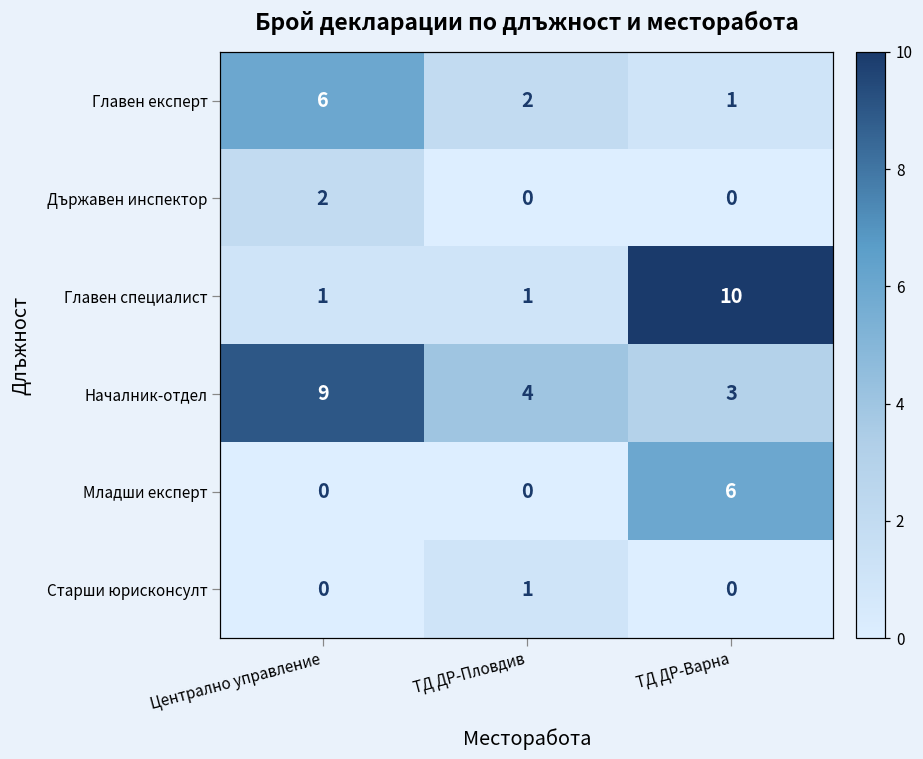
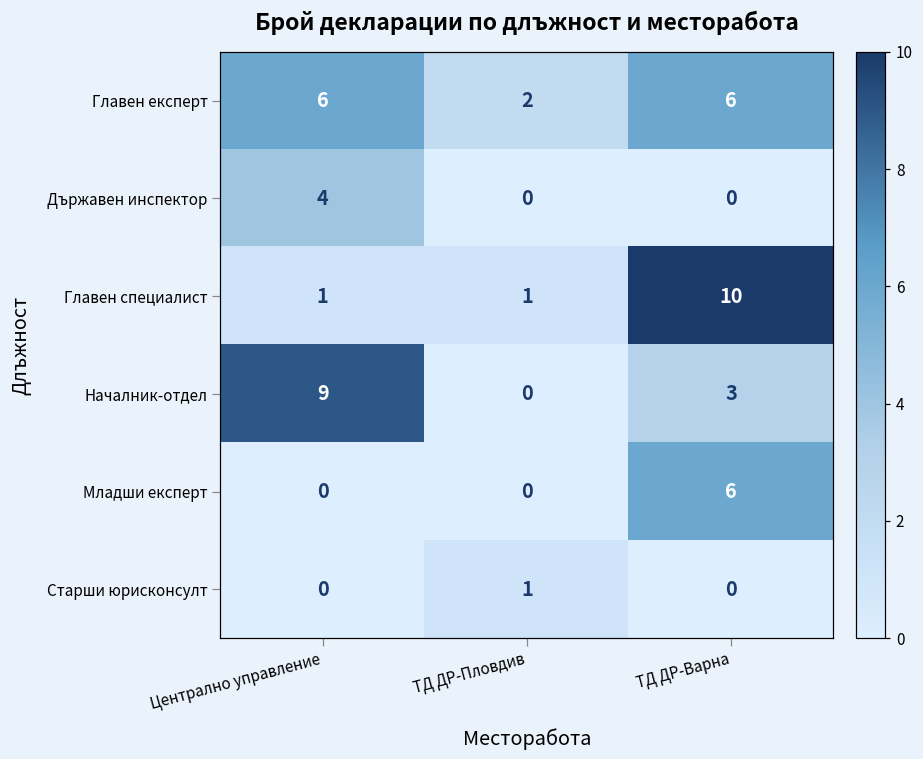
  {
    "Главен експерт": {
      "Централно управление": 6,
      "ТД ДР-Пловдив": 2,
-     "ТД ДР-Варна": 1
+     "ТД ДР-Варна": 6
    },
    "Държавен инспектор": {
-     "Централно управление": 2,
+     "Централно управление": 4,
      "ТД ДР-Пловдив": 0,
      "ТД ДР-Варна": 0
    },
    "Главен специалист": {
      "Централно управление": 1,
      "ТД ДР-Пловдив": 1,
      "ТД ДР-Варна": 10
    },
    "Началник-отдел": {
      "Централно управление": 9,
-     "ТД ДР-Пловдив": 4,
+     "ТД ДР-Пловдив": 0,
      "ТД ДР-Варна": 3
    },
    "Младши експерт": {
      "Централно управление": 0,
      "ТД ДР-Пловдив": 0,
      "ТД ДР-Варна": 6
    },
    "Старши юрисконсулт": {
      "Централно управление": 0,
      "ТД ДР-Пловдив": 1,
      "ТД ДР-Варна": 0
    }
  }
